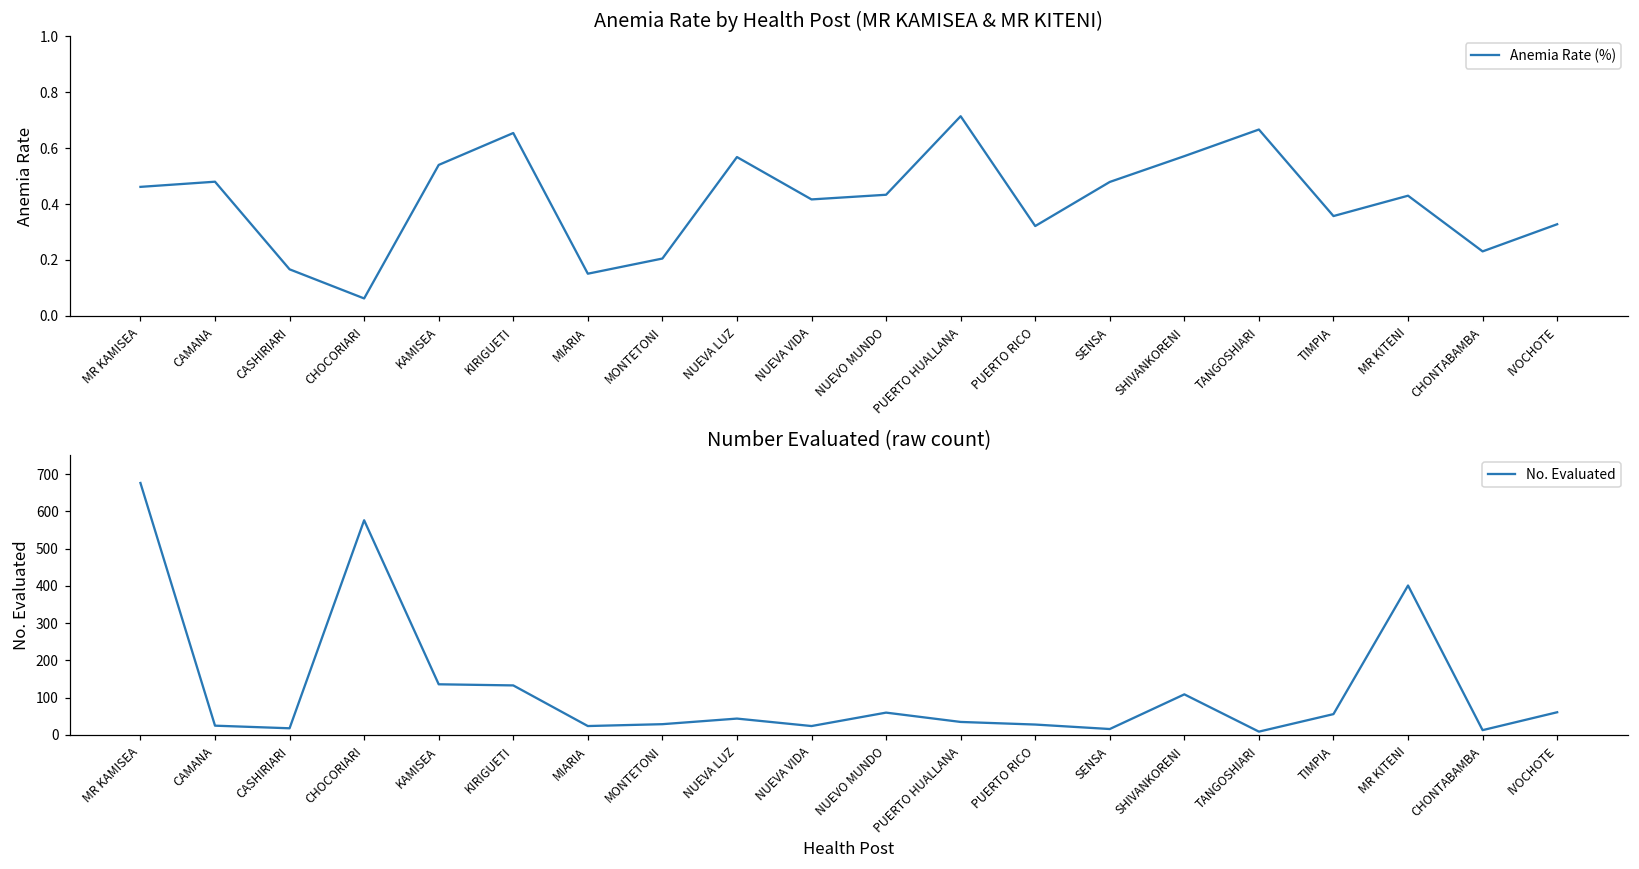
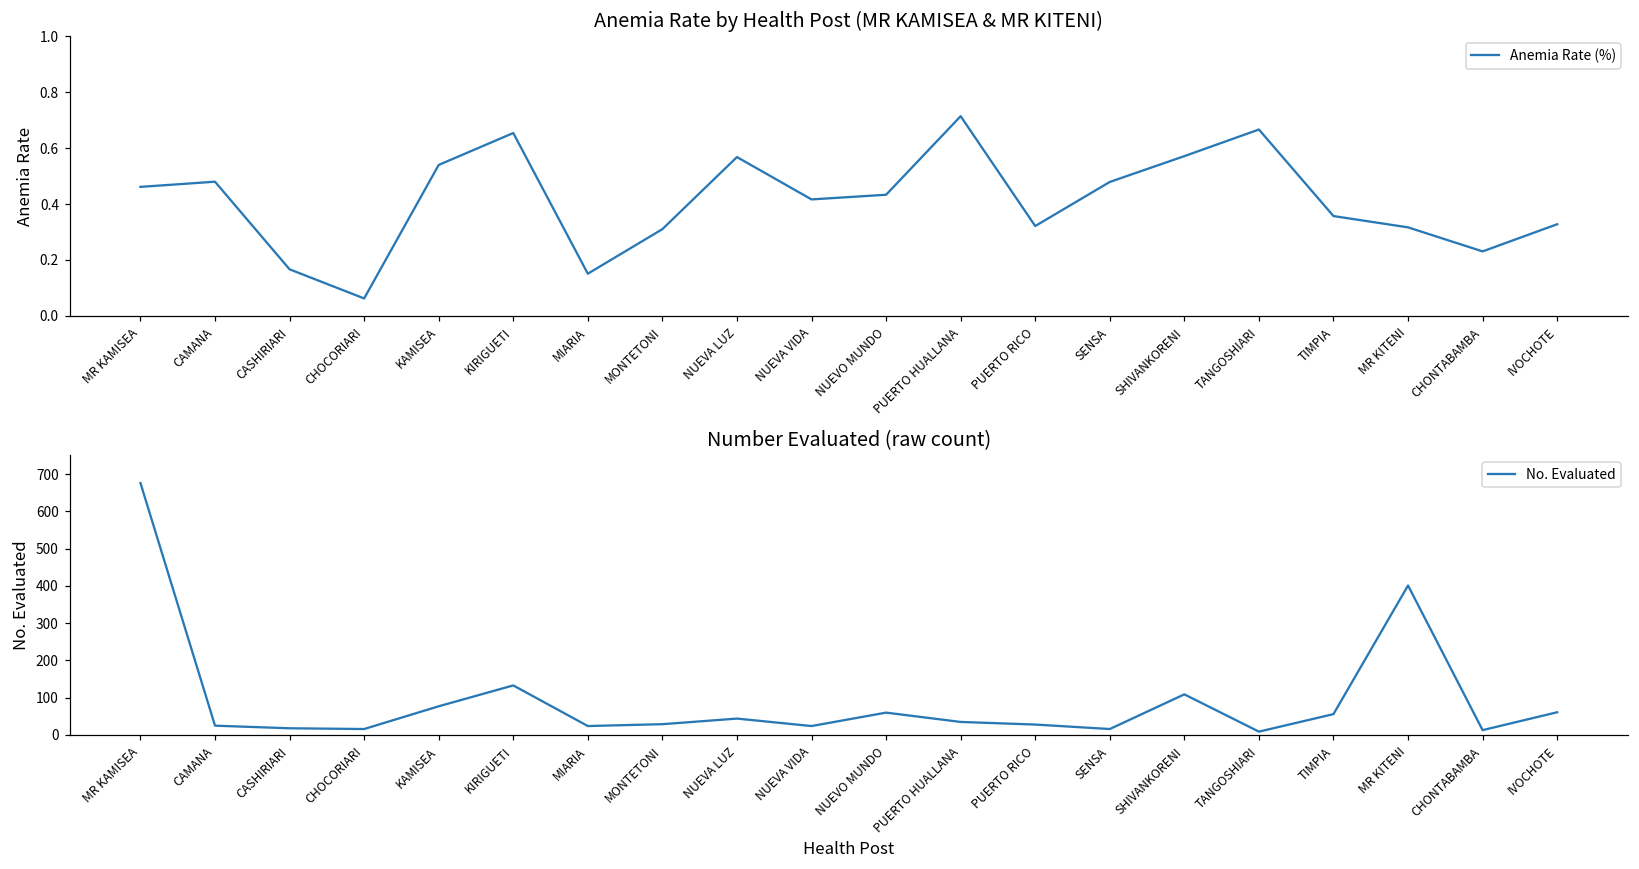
  {
    "Anemia Rate by Health Post (MR KAMISEA & MR KITENI)": {
      "MR KAMISEA": 0.46,
      "CAMANA": 0.48,
      "CASHIRIARI": 0.17,
      "CHOCORIARI": 0.06,
      "KAMISEA": 0.54,
      "KIRIGUETI": 0.65,
      "MIARIA": 0.15,
-     "MONTETONI": 0.21,
+     "MONTETONI": 0.31,
      "NUEVA LUZ": 0.57,
      "NUEVA VIDA": 0.42,
      "NUEVO MUNDO": 0.43,
      "PUERTO HUALLANA": 0.71,
      "PUERTO RICO": 0.32,
      "SENSA": 0.48,
      "SHIVANKORENI": 0.57,
      "TANGOSHIARI": 0.67,
      "TIMPIA": 0.36,
-     "MR KITENI": 0.43,
+     "MR KITENI": 0.32,
      "CHONTABAMBA": 0.23,
      "IVOCHOTE": 0.33
    },
    "Number Evaluated (raw count)": {
      "MR KAMISEA": 680,
      "CAMANA": 30,
      "CASHIRIARI": 20,
-     "CHOCORIARI": 580,
-     "KAMISEA": 140,
+     "CHOCORIARI": 20,
+     "KAMISEA": 80,
      "KIRIGUETI": 130,
      "MIARIA": 20,
      "MONTETONI": 30,
      "NUEVA LUZ": 40,
      "NUEVA VIDA": 20,
      "NUEVO MUNDO": 60,
      "PUERTO HUALLANA": 40,
      "PUERTO RICO": 30,
      "SENSA": 20,
      "SHIVANKORENI": 110,
      "TANGOSHIARI": 10,
      "TIMPIA": 60,
      "MR KITENI": 400,
      "CHONTABAMBA": 10,
      "IVOCHOTE": 60
    }
  }
